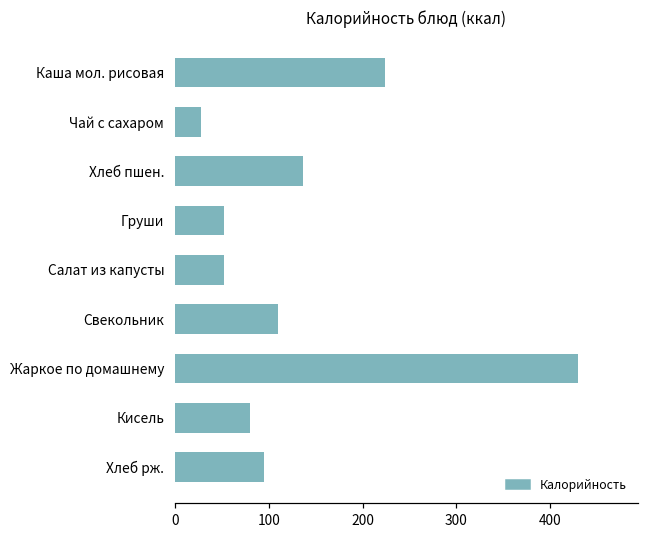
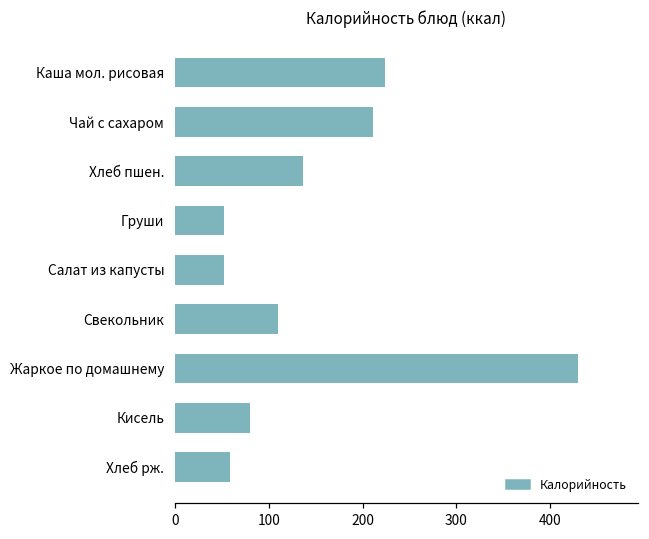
  {
    "Каша мол. рисовая": 220,
-   "Чай с сахаром": 30,
+   "Чай с сахаром": 210,
    "Хлеб пшен.": 140,
    "Груши": 50,
    "Салат из капусты": 50,
    "Свекольник": 110,
    "Жаркое по домашнему": 430,
    "Кисель": 80,
-   "Хлеб рж.": 100
+   "Хлеб рж.": 60
  }
